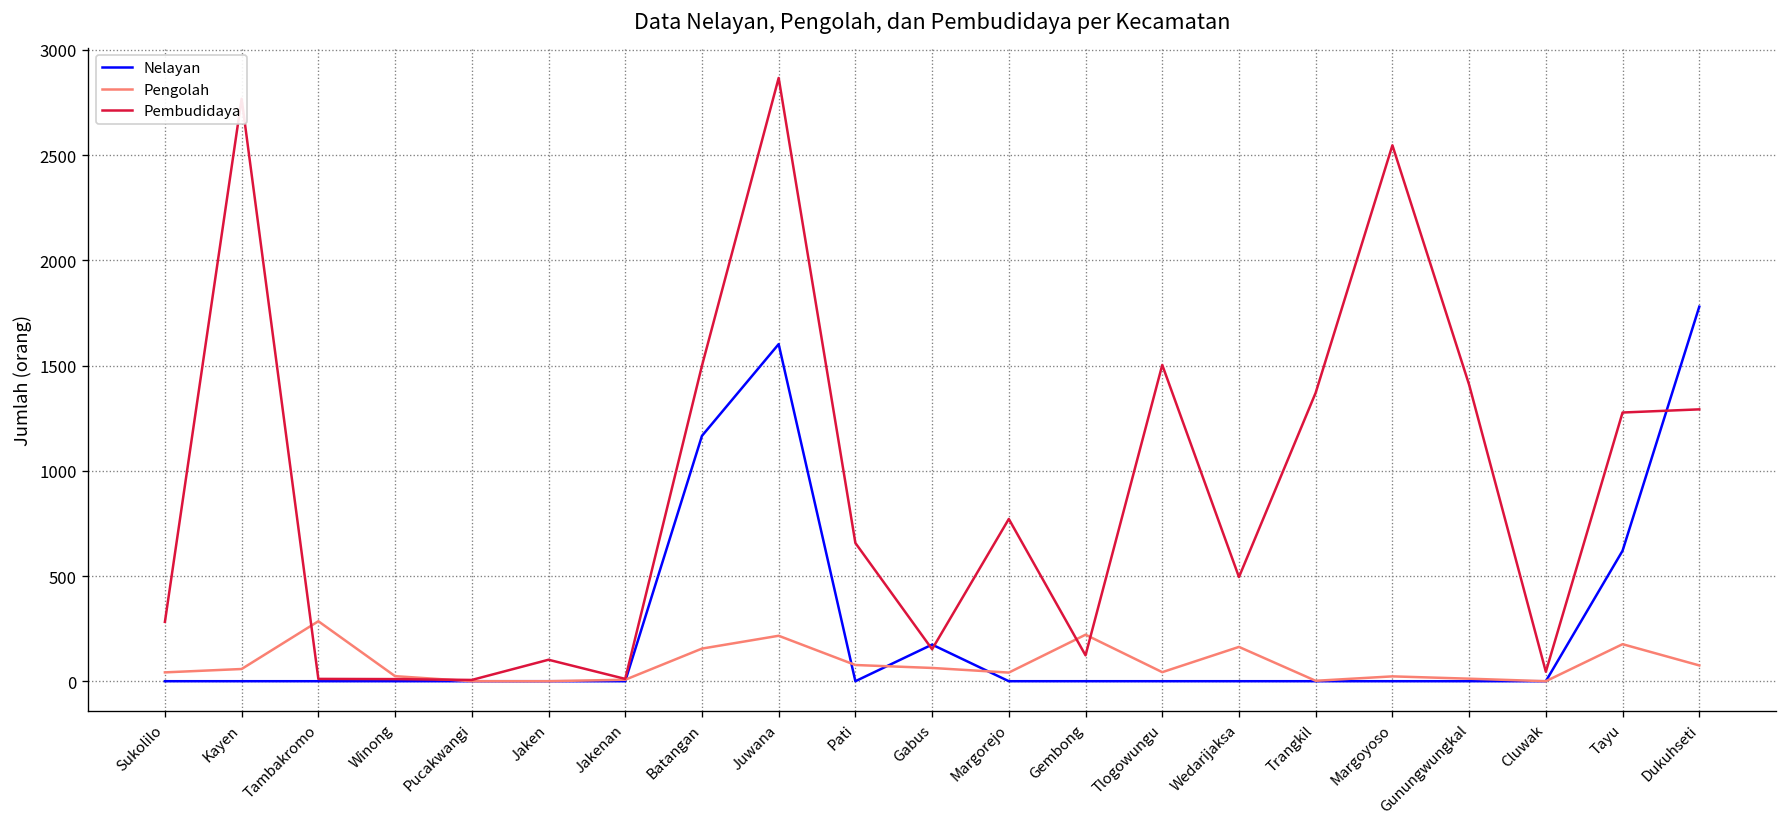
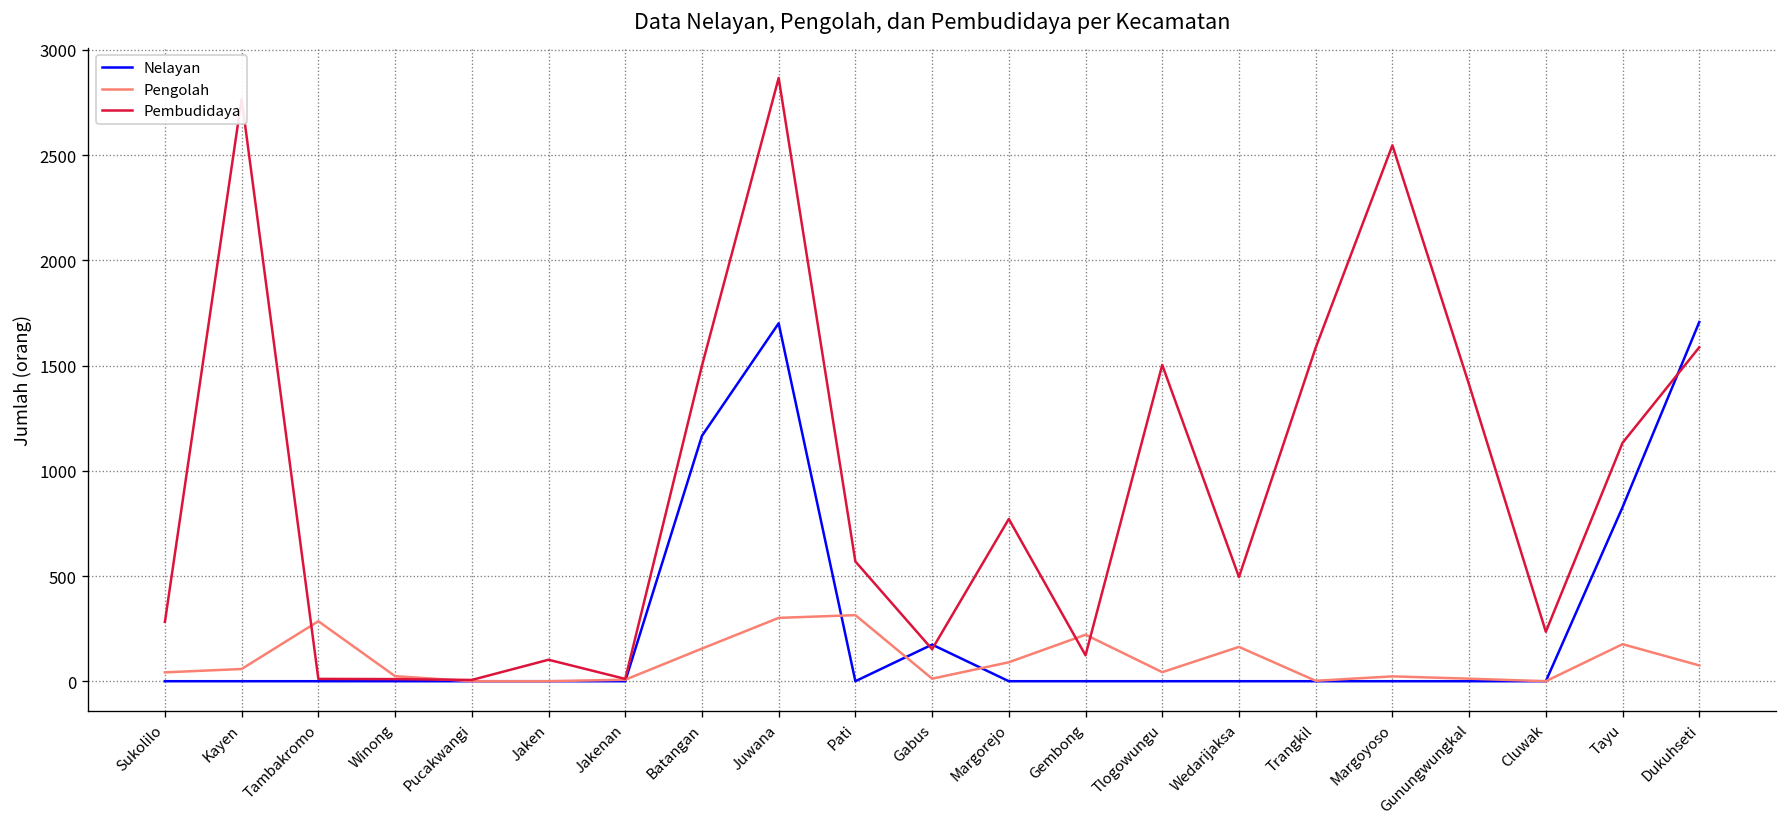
  {
    "Nelayan": {
      "Sukolilo": 0,
      "Kayen": 0,
      "Batangan": 1170,
-     "Juwana": 1600,
+     "Juwana": 1700,
      "Pati": 0,
      "Gabus": 170,
      "Margorejo": 0,
      "Gembong": 0,
      "Tlogowungu": 0,
      "Wedarijaksa": 0,
      "Margoyoso": 0,
-     "Tayu": 620,
-     "Dukuhseti": 1780
+     "Tayu": 830,
+     "Dukuhseti": 1710
    },
    "Pengolah": {
      "Sukolilo": 40,
      "Kayen": 60,
      "Tambakromo": 290,
      "Batangan": 160,
-     "Juwana": 220,
-     "Pati": 80,
-     "Gabus": 60,
-     "Margorejo": 40,
+     "Juwana": 300,
+     "Pati": 310,
+     "Gabus": 10,
+     "Margorejo": 90,
      "Gembong": 220,
      "Tlogowungu": 40,
      "Wedarijaksa": 160,
      "Margoyoso": 20,
      "Tayu": 180,
      "Dukuhseti": 80
    },
    "Pembudidaya": {
      "Sukolilo": 280,
      "Jaken": 100,
      "Batangan": 1500,
      "Juwana": 2870,
-     "Pati": 660,
+     "Pati": 570,
      "Gabus": 150,
      "Margorejo": 770,
      "Gembong": 120,
      "Tlogowungu": 1500,
      "Wedarijaksa": 500,
-     "Trangkil": 1370,
+     "Trangkil": 1590,
      "Margoyoso": 2550,
      "Gunungwungkal": 1410,
-     "Cluwak": 50,
-     "Tayu": 1280,
-     "Dukuhseti": 1290
+     "Cluwak": 240,
+     "Tayu": 1130,
+     "Dukuhseti": 1590
    }
  }
